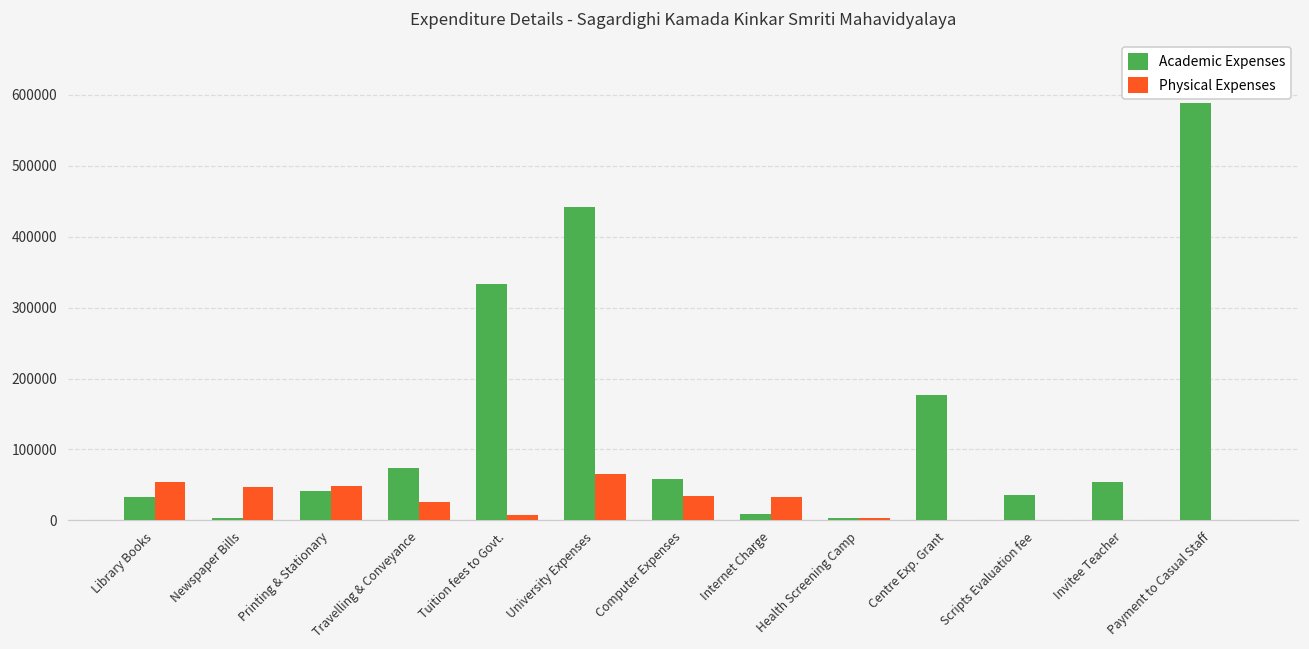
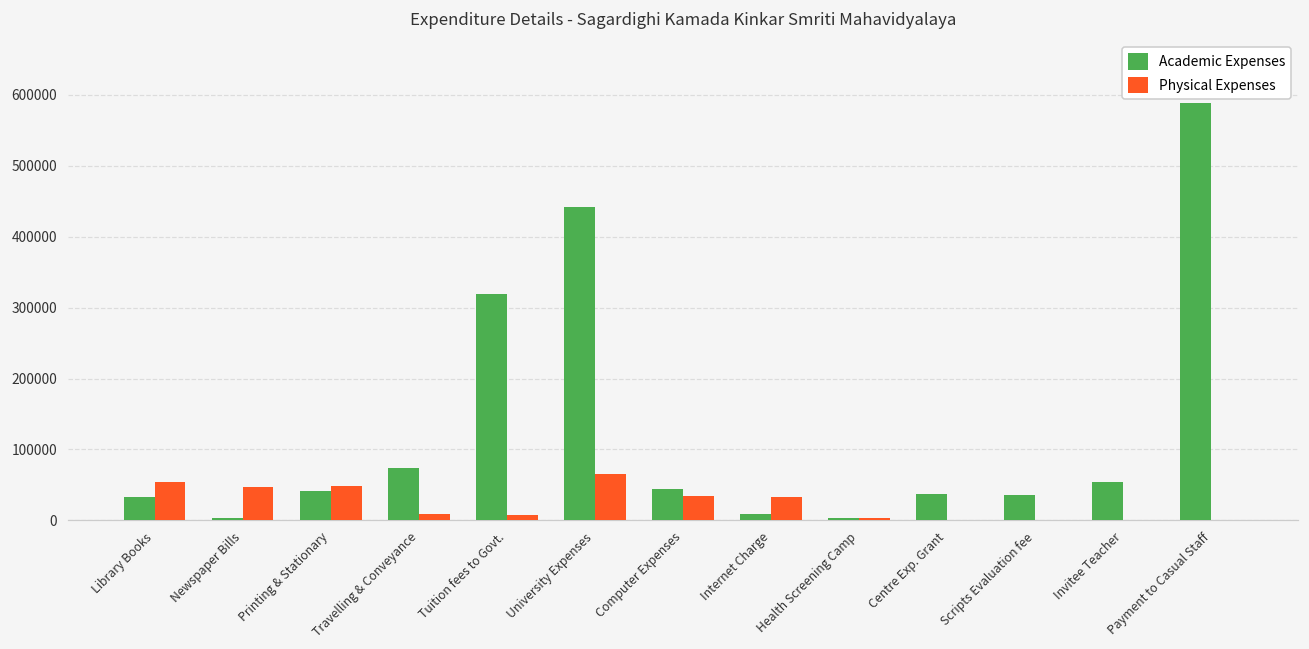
  {
    "Academic Expenses": {
      "Library Books": 30000,
      "Newspaper Bills": 0,
      "Printing & Stationary": 40000,
      "Travelling & Conveyance": 70000,
-     "Tuition fees to Govt.": 330000,
+     "Tuition fees to Govt.": 320000,
      "University Expenses": 440000,
-     "Computer Expenses": 60000,
+     "Computer Expenses": 40000,
      "Internet Charge": 10000,
      "Health Screening Camp": 0,
-     "Centre Exp. Grant": 180000,
+     "Centre Exp. Grant": 40000,
      "Scripts Evaluation fee": 40000,
      "Invitee Teacher": 50000,
      "Payment to Casual Staff": 590000
    },
    "Physical Expenses": {
      "Library Books": 50000,
      "Newspaper Bills": 50000,
      "Printing & Stationary": 50000,
-     "Travelling & Conveyance": 30000,
+     "Travelling & Conveyance": 10000,
      "Tuition fees to Govt.": 10000,
      "University Expenses": 70000,
      "Computer Expenses": 30000,
      "Internet Charge": 30000,
      "Centre Exp. Grant": 0,
      "Scripts Evaluation fee": 0,
      "Invitee Teacher": 0,
      "Payment to Casual Staff": 0
    }
  }
